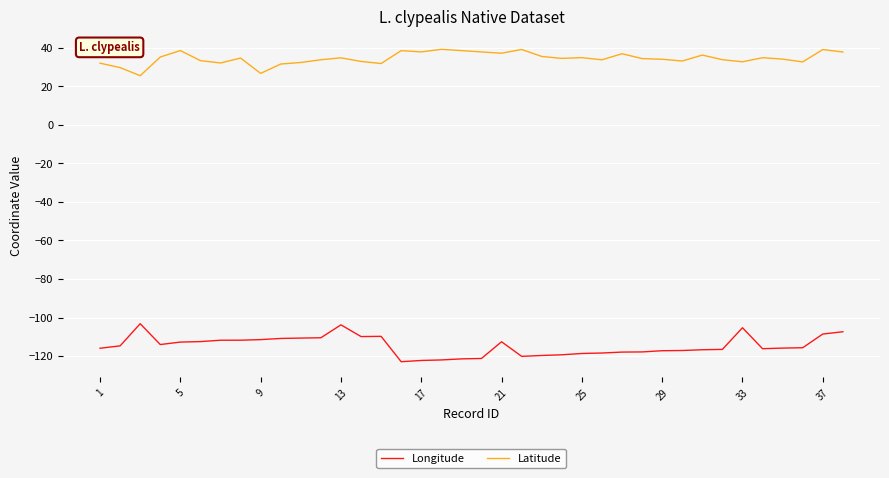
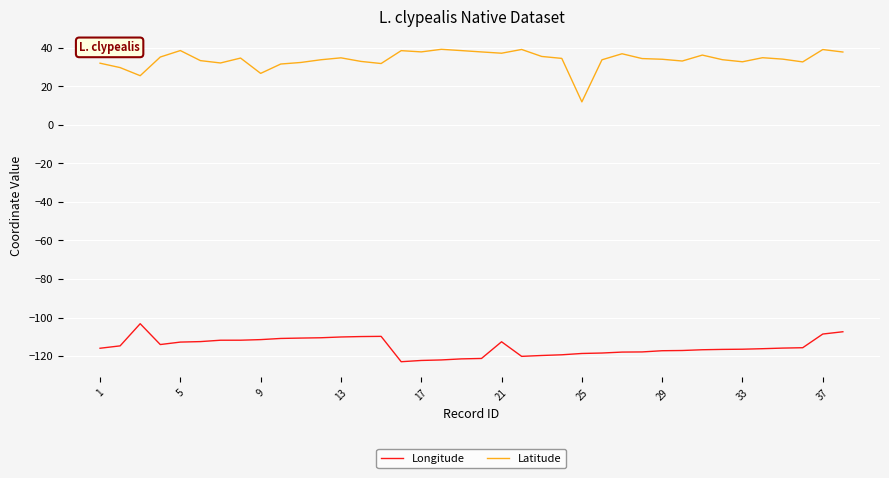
  {
    "Longitude": {
      "1": -116,
      "5": -113,
      "9": -111,
-     "13": -104,
+     "13": -110,
      "17": -122,
      "21": -113,
      "25": -119,
      "29": -117,
-     "33": -105,
+     "33": -116,
      "37": -109
    },
    "Latitude": {
      "1": 32,
      "5": 39,
      "9": 27,
      "13": 35,
      "17": 38,
      "21": 37,
-     "25": 35,
+     "25": 12,
      "29": 34,
      "33": 33,
      "37": 39
    }
  }
